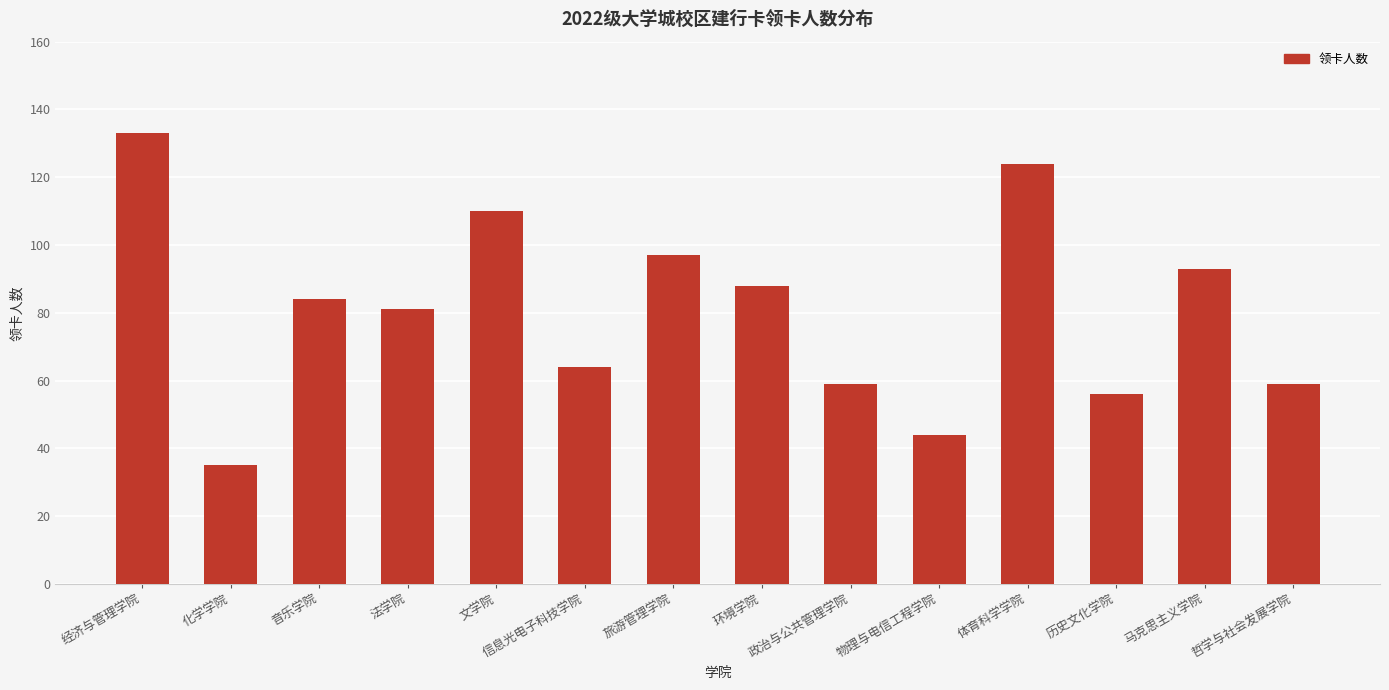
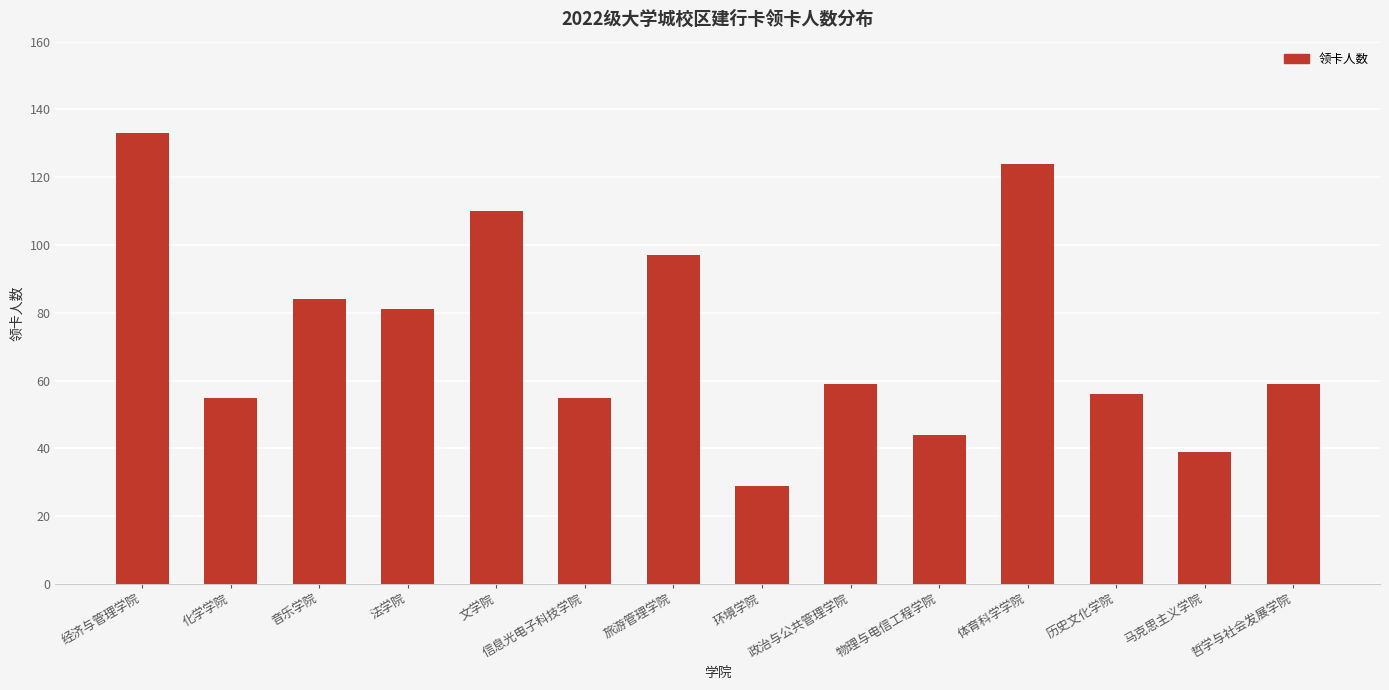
  {
    "经济与管理学院": 133,
-   "化学学院": 35,
+   "化学学院": 55,
    "音乐学院": 84,
    "法学院": 81,
    "文学院": 110,
-   "信息光电子科技学院": 64,
+   "信息光电子科技学院": 55,
    "旅游管理学院": 97,
-   "环境学院": 88,
+   "环境学院": 29,
    "政治与公共管理学院": 59,
    "物理与电信工程学院": 44,
    "体育科学学院": 124,
    "历史文化学院": 56,
-   "马克思主义学院": 93,
+   "马克思主义学院": 39,
    "哲学与社会发展学院": 59
  }
